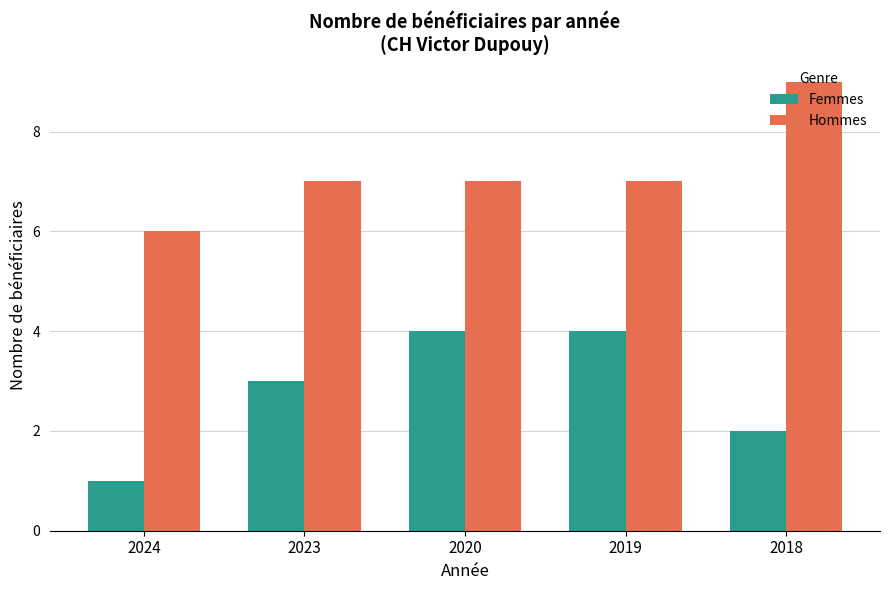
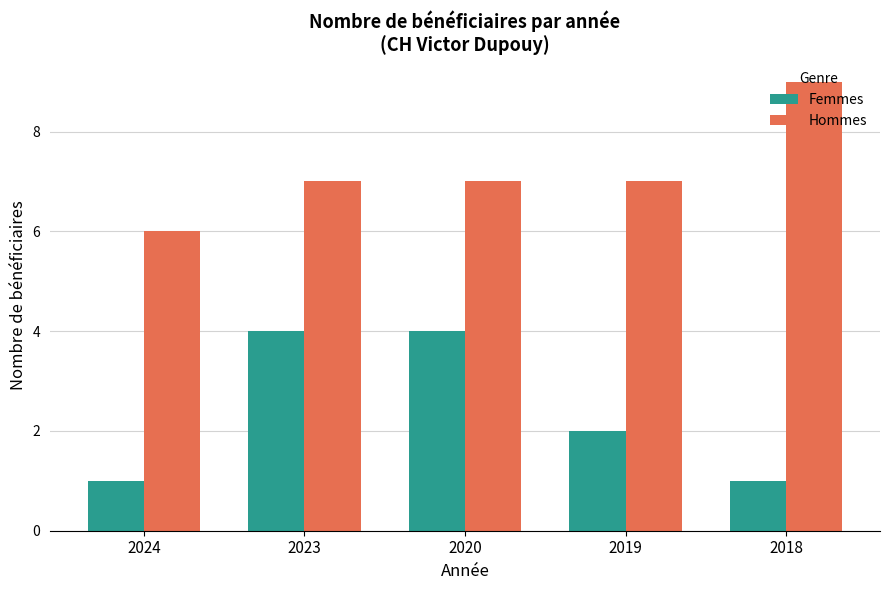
  {
    "Femmes": {
      "2024": 1,
-     "2023": 3,
+     "2023": 4,
      "2020": 4,
-     "2019": 4,
-     "2018": 2
+     "2019": 2,
+     "2018": 1
    },
    "Hommes": {
      "2024": 6,
      "2023": 7,
      "2020": 7,
      "2019": 7,
      "2018": 9
    }
  }
